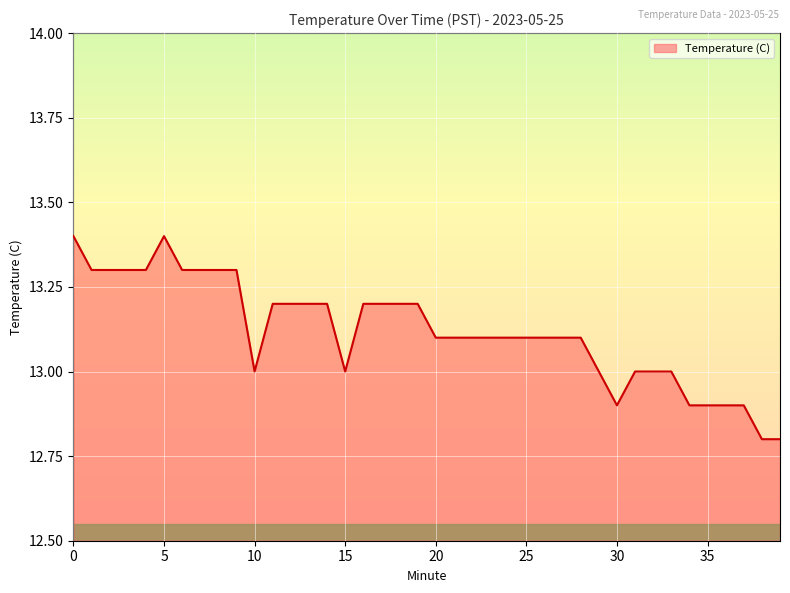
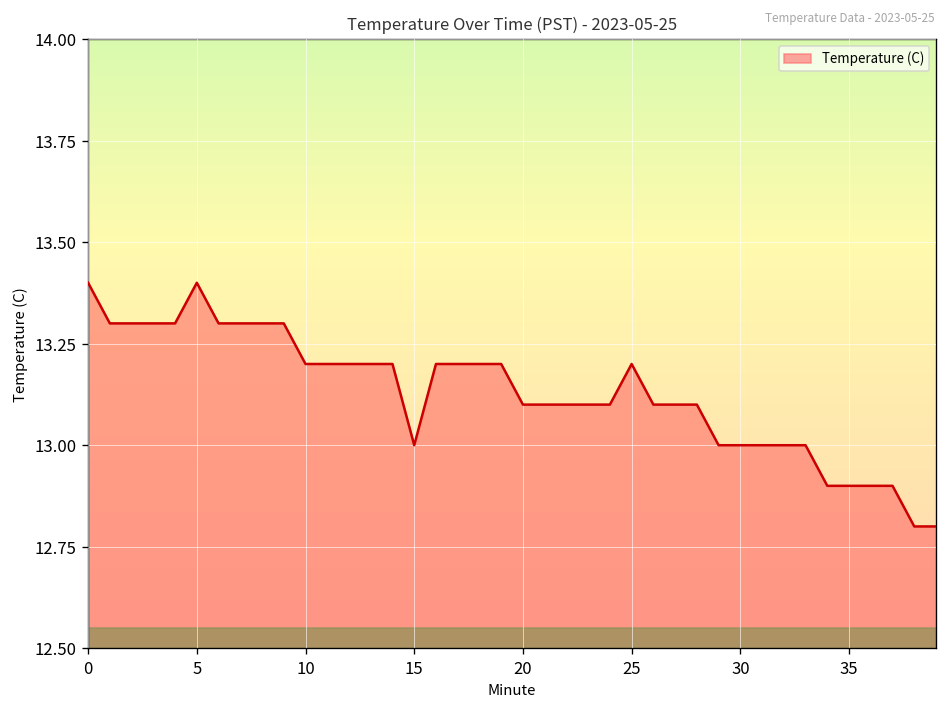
  {
    "0": 13.4,
    "5": 13.4,
-   "10": 13.0,
+   "10": 13.2,
    "15": 13.0,
    "20": 13.1,
-   "25": 13.1,
-   "30": 12.9,
+   "25": 13.2,
+   "30": 13.0,
    "35": 12.9
  }
